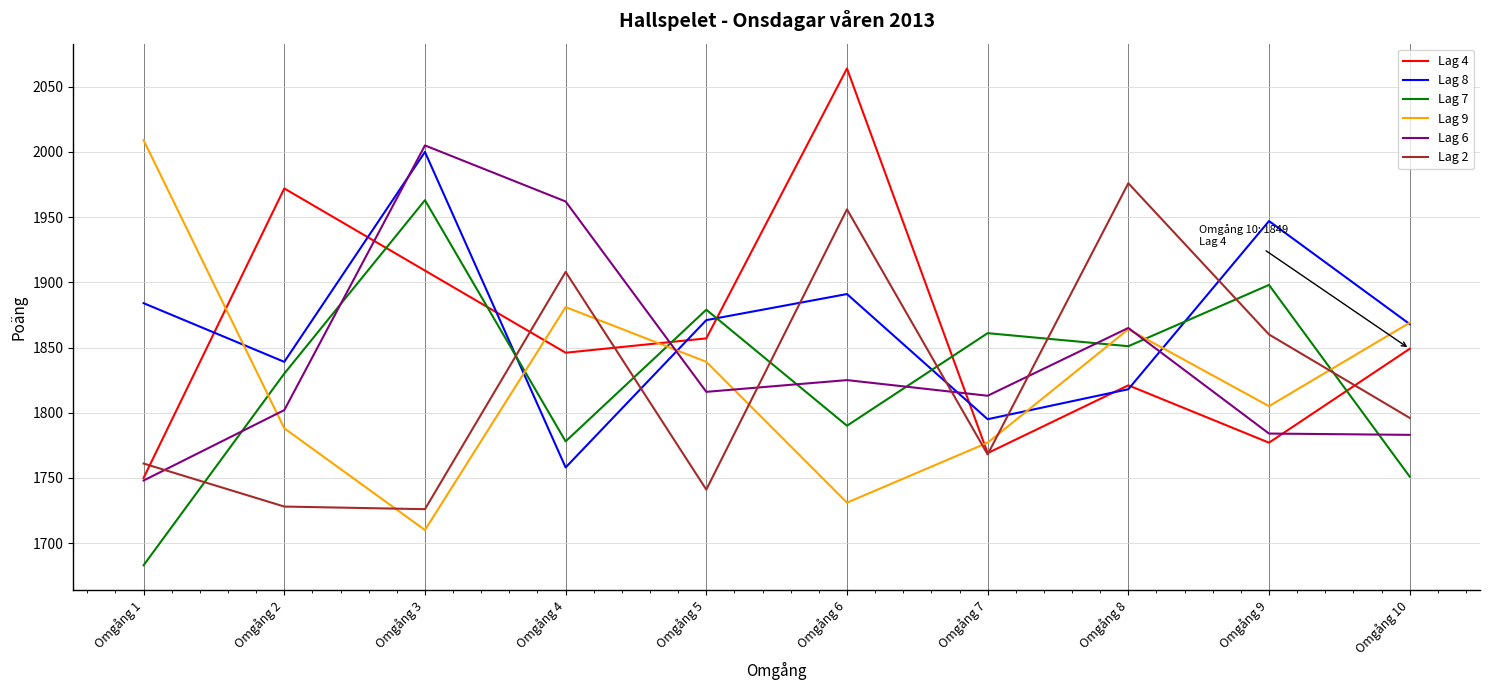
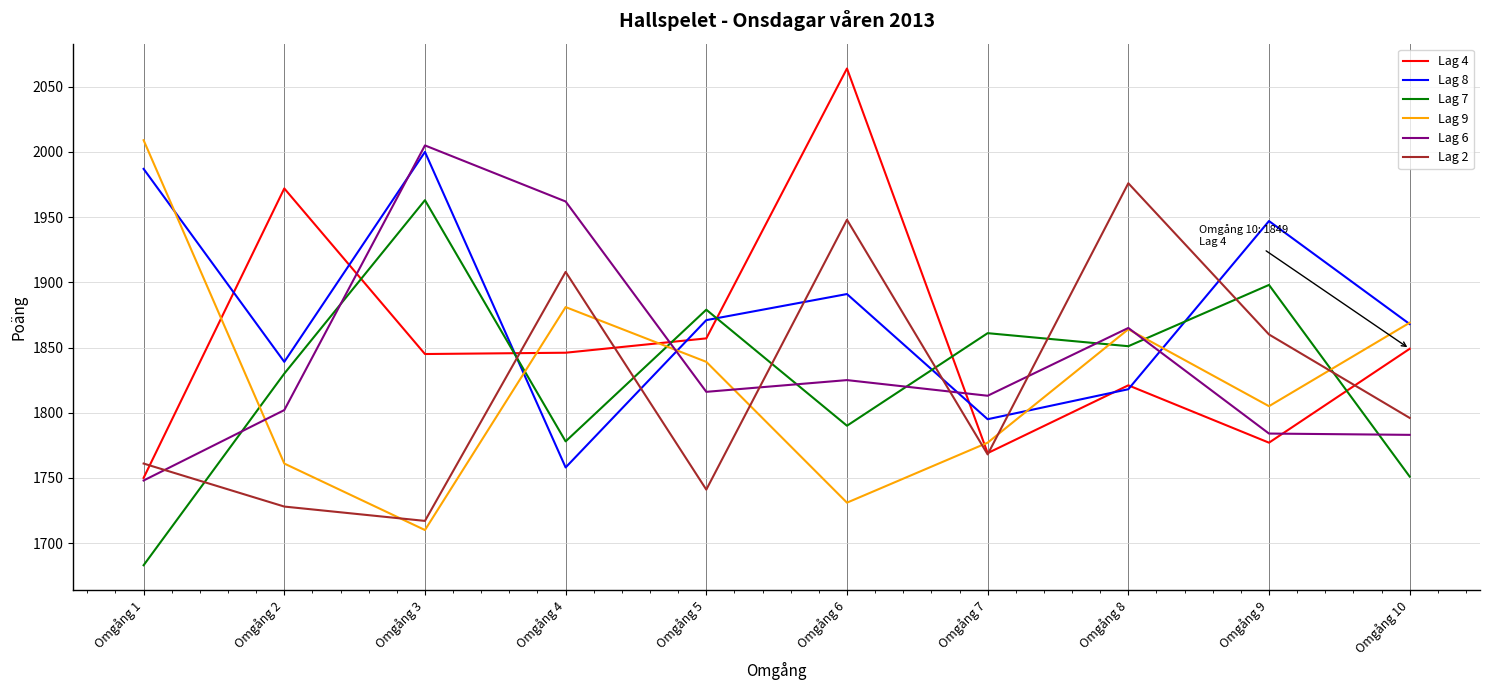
  {
    "Lag 4": {
      "Omgång 1": 1750,
      "Omgång 2": 1972,
-     "Omgång 3": 1909,
+     "Omgång 3": 1845,
      "Omgång 4": 1846,
      "Omgång 5": 1857,
      "Omgång 6": 2064,
      "Omgång 8": 1821,
      "Omgång 9": 1777,
      "Omgång 10": 1849
    },
    "Lag 8": {
-     "Omgång 1": 1884,
+     "Omgång 1": 1987,
      "Omgång 2": 1839,
      "Omgång 3": 2000,
      "Omgång 4": 1758,
      "Omgång 5": 1871,
      "Omgång 6": 1891,
      "Omgång 7": 1795,
      "Omgång 8": 1818,
      "Omgång 9": 1947
    },
    "Lag 7": {
      "Omgång 1": 1683,
      "Omgång 2": 1830,
      "Omgång 3": 1963,
      "Omgång 4": 1778,
      "Omgång 5": 1879,
      "Omgång 6": 1790,
      "Omgång 7": 1861,
      "Omgång 8": 1851,
      "Omgång 10": 1751
    },
    "Lag 9": {
      "Omgång 1": 2009,
-     "Omgång 2": 1788,
+     "Omgång 2": 1761,
      "Omgång 3": 1710,
      "Omgång 4": 1881,
      "Omgång 5": 1839,
      "Omgång 6": 1731,
      "Omgång 7": 1777,
      "Omgång 9": 1805
    },
    "Lag 6": {
      "Omgång 1": 1748,
      "Omgång 2": 1802,
      "Omgång 3": 2005,
      "Omgång 4": 1962,
      "Omgång 5": 1816,
      "Omgång 6": 1825,
      "Omgång 7": 1813,
      "Omgång 9": 1784,
      "Omgång 10": 1783
    },
    "Lag 2": {
      "Omgång 1": 1761,
      "Omgång 2": 1728,
-     "Omgång 3": 1726,
+     "Omgång 3": 1717,
      "Omgång 4": 1908,
      "Omgång 5": 1741,
-     "Omgång 6": 1956,
+     "Omgång 6": 1948,
      "Omgång 8": 1976,
      "Omgång 10": 1796
    }
  }
